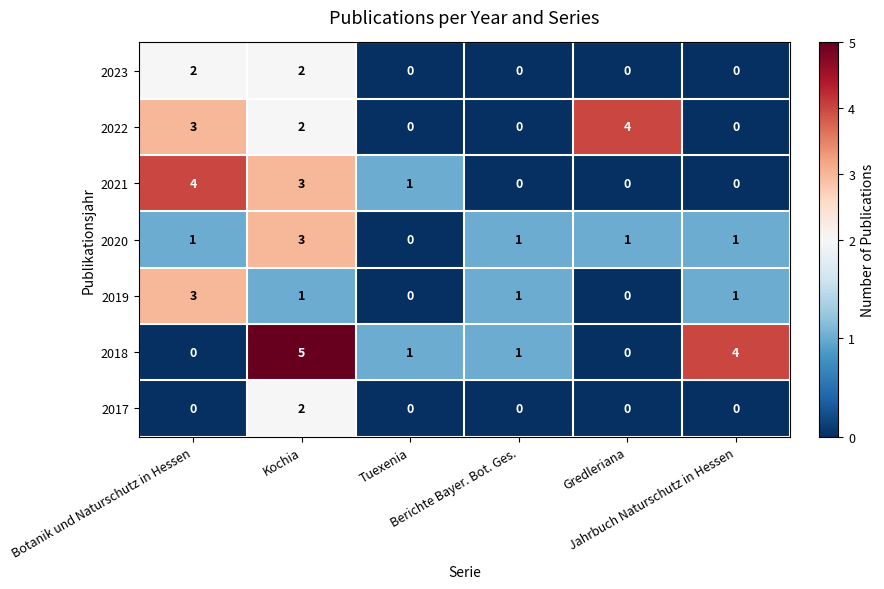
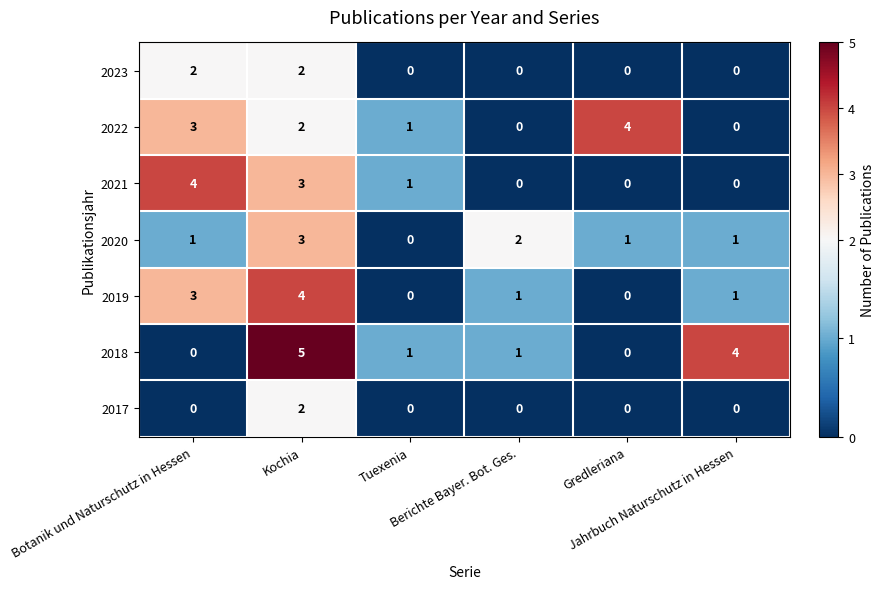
  {
    "2023": {
      "Botanik und Naturschutz in Hessen": 2,
      "Kochia": 2,
      "Tuexenia": 0,
      "Berichte Bayer. Bot. Ges.": 0,
      "Gredleriana": 0,
      "Jahrbuch Naturschutz in Hessen": 0
    },
    "2022": {
      "Botanik und Naturschutz in Hessen": 3,
      "Kochia": 2,
-     "Tuexenia": 0,
+     "Tuexenia": 1,
      "Berichte Bayer. Bot. Ges.": 0,
      "Gredleriana": 4,
      "Jahrbuch Naturschutz in Hessen": 0
    },
    "2021": {
      "Botanik und Naturschutz in Hessen": 4,
      "Kochia": 3,
      "Tuexenia": 1,
      "Berichte Bayer. Bot. Ges.": 0,
      "Gredleriana": 0,
      "Jahrbuch Naturschutz in Hessen": 0
    },
    "2020": {
      "Botanik und Naturschutz in Hessen": 1,
      "Kochia": 3,
      "Tuexenia": 0,
-     "Berichte Bayer. Bot. Ges.": 1,
+     "Berichte Bayer. Bot. Ges.": 2,
      "Gredleriana": 1,
      "Jahrbuch Naturschutz in Hessen": 1
    },
    "2019": {
      "Botanik und Naturschutz in Hessen": 3,
-     "Kochia": 1,
+     "Kochia": 4,
      "Tuexenia": 0,
      "Berichte Bayer. Bot. Ges.": 1,
      "Gredleriana": 0,
      "Jahrbuch Naturschutz in Hessen": 1
    },
    "2018": {
      "Botanik und Naturschutz in Hessen": 0,
      "Kochia": 5,
      "Tuexenia": 1,
      "Berichte Bayer. Bot. Ges.": 1,
      "Gredleriana": 0,
      "Jahrbuch Naturschutz in Hessen": 4
    },
    "2017": {
      "Botanik und Naturschutz in Hessen": 0,
      "Kochia": 2,
      "Tuexenia": 0,
      "Berichte Bayer. Bot. Ges.": 0,
      "Gredleriana": 0,
      "Jahrbuch Naturschutz in Hessen": 0
    }
  }
